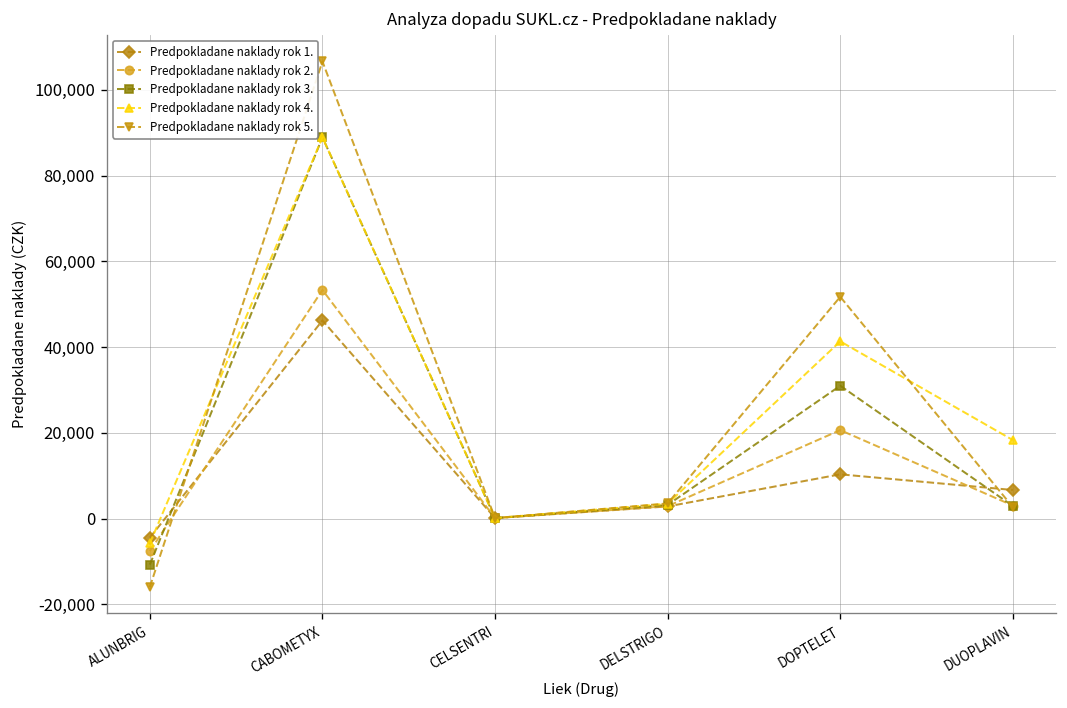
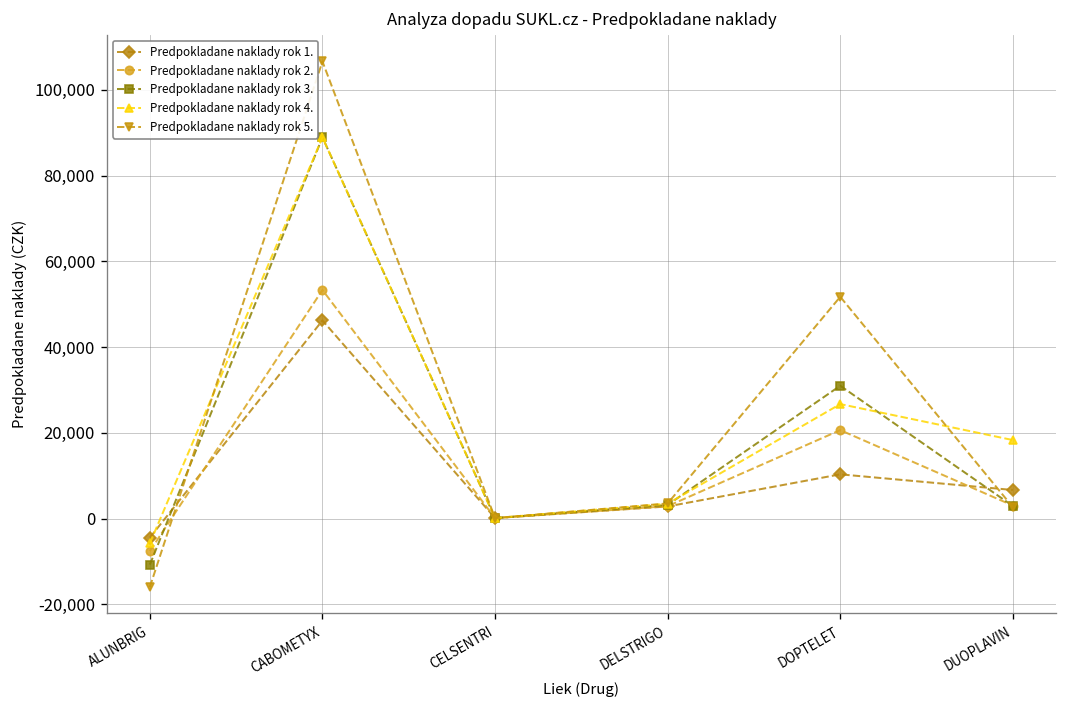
  {
    "Predpokladane naklady rok 4.": {
      "ALUNBRIG": "-6,000",
-     "DOPTELET": "41,000",
+     "DOPTELET": "27,000",
      "DUOPLAVIN": "18,000"
    }
  }
